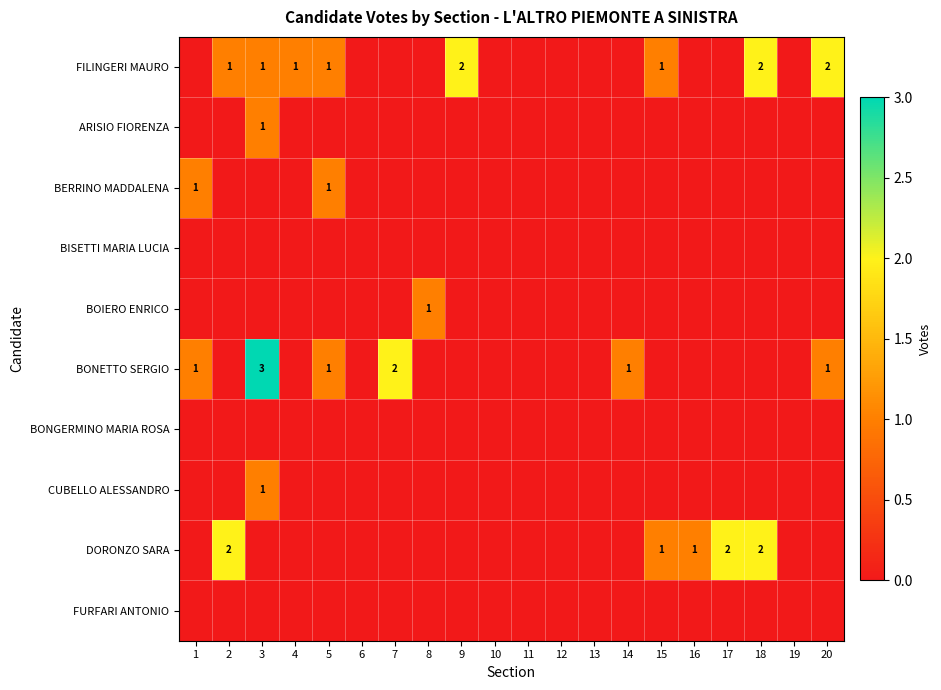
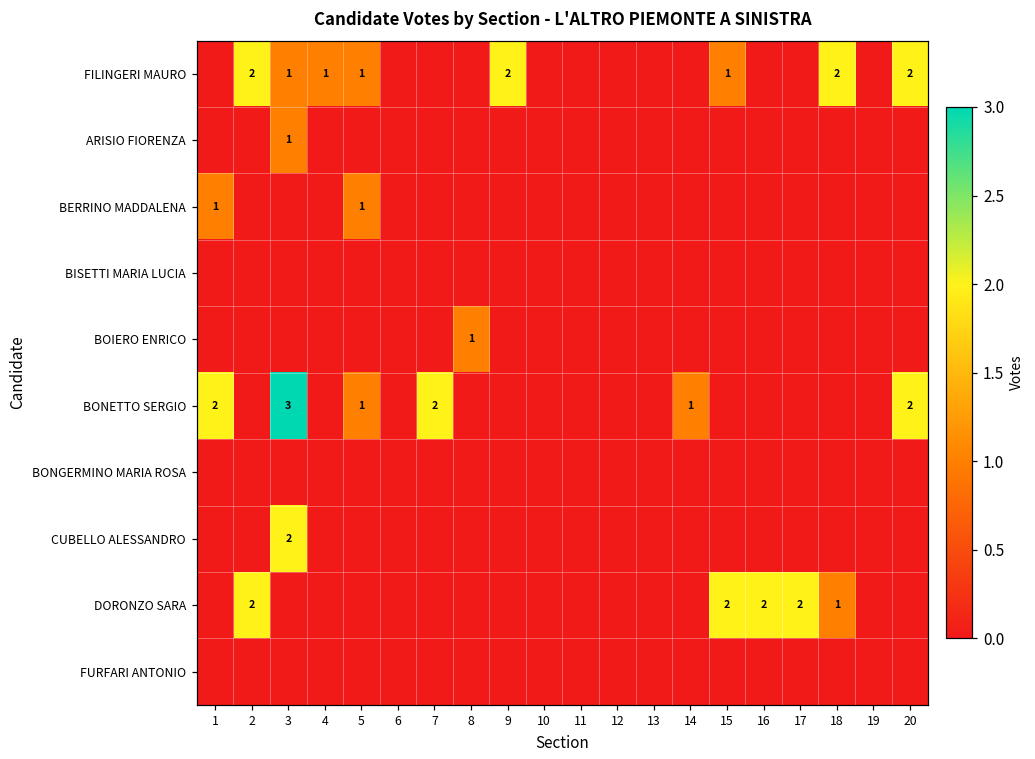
  {
    "FILINGERI MAURO": {
-     "2": 1,
+     "2": 2,
      "3": 1,
      "4": 1,
      "5": 1,
      "9": 2,
      "15": 1,
      "18": 2,
      "20": 2
    },
    "ARISIO FIORENZA": {
      "3": 1
    },
    "BERRINO MADDALENA": {
      "1": 1,
      "5": 1
    },
    "BOIERO ENRICO": {
      "8": 1
    },
    "BONETTO SERGIO": {
-     "1": 1,
+     "1": 2,
      "3": 3,
      "5": 1,
      "7": 2,
      "14": 1,
-     "20": 1
+     "20": 2
    },
    "CUBELLO ALESSANDRO": {
-     "3": 1
+     "3": 2
    },
    "DORONZO SARA": {
      "2": 2,
-     "15": 1,
-     "16": 1,
+     "15": 2,
+     "16": 2,
      "17": 2,
-     "18": 2
+     "18": 1
    }
  }
